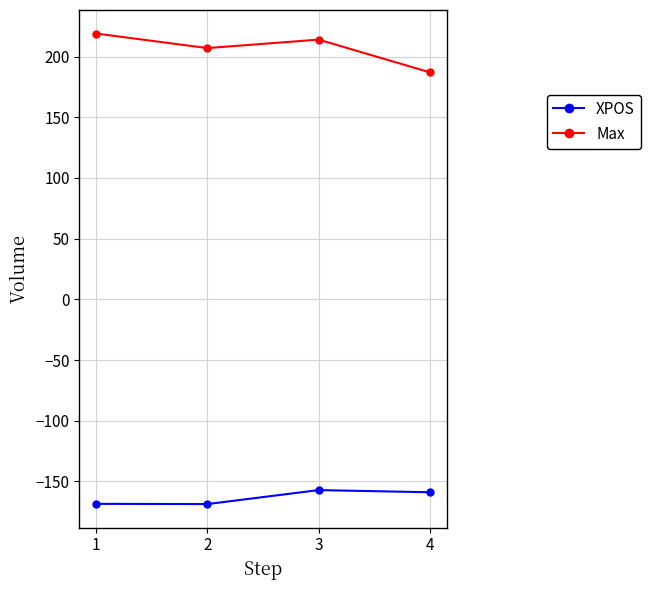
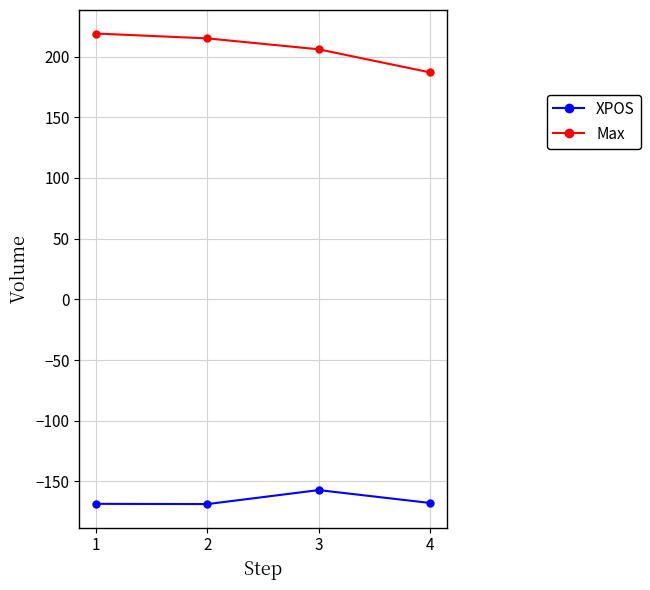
  {
    "XPOS": {
      "1": -168,
      "2": -169,
      "3": -157,
-     "4": -159
+     "4": -168
    },
    "Max": {
      "1": 219,
-     "2": 207,
-     "3": 214,
+     "2": 215,
+     "3": 206,
      "4": 187
    }
  }
